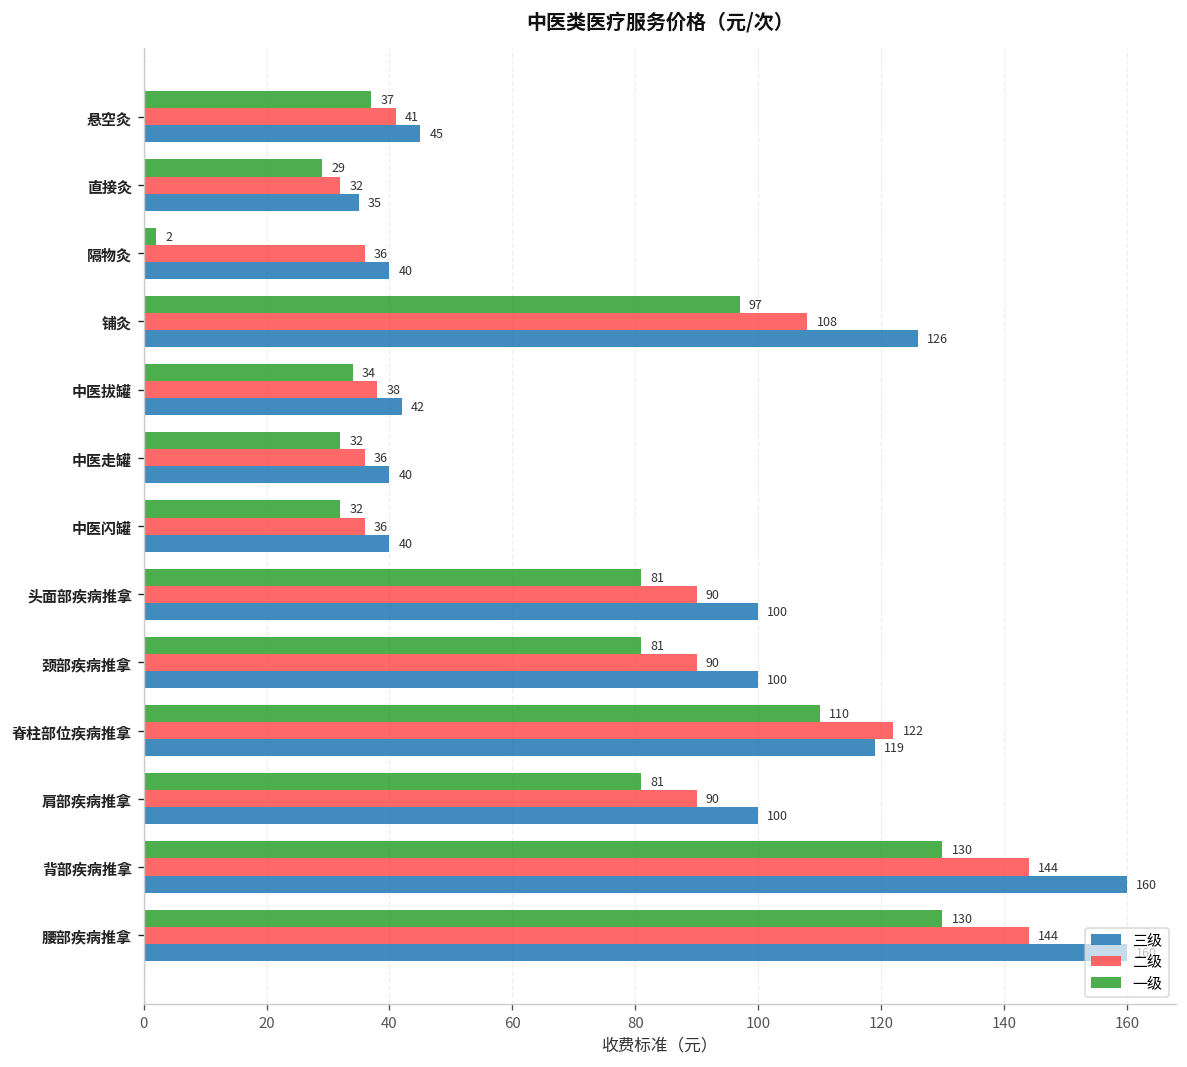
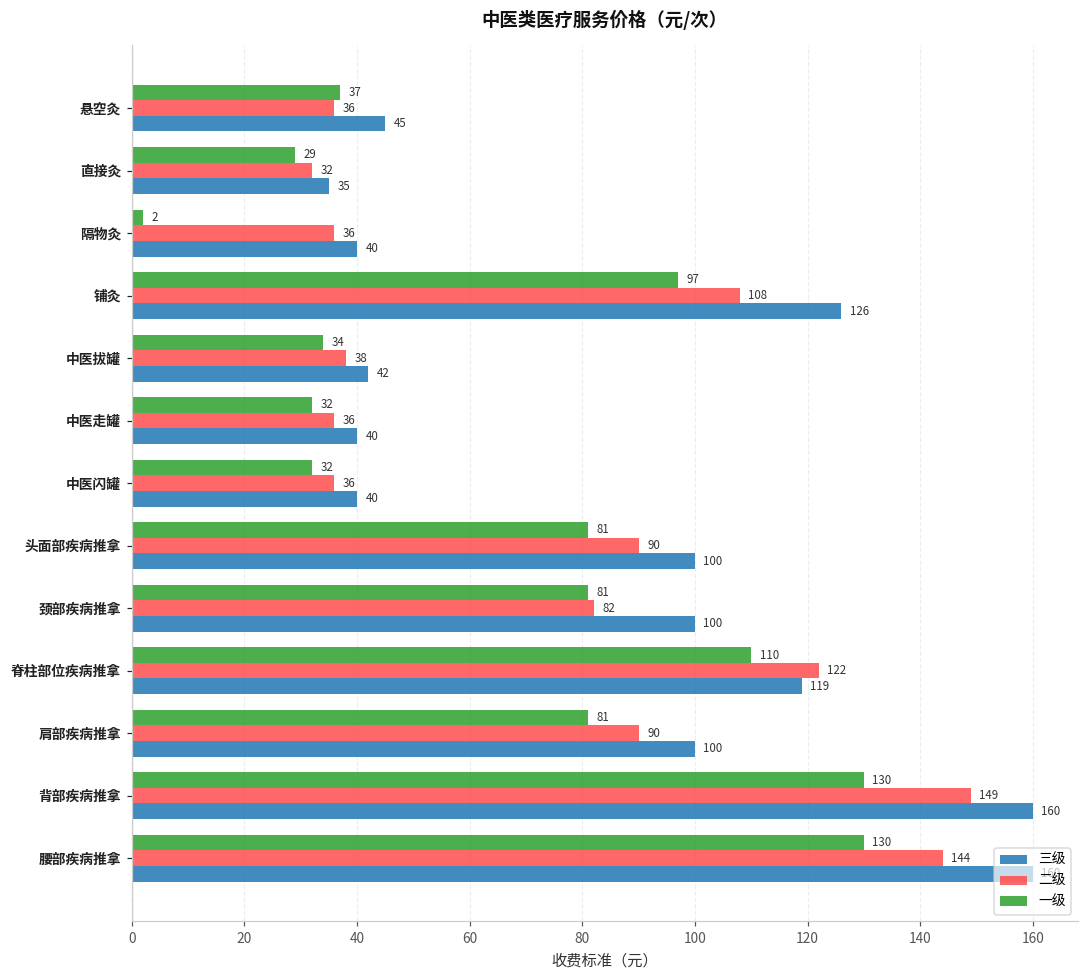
  {
    "三级": {
      "悬空灸": 45,
      "直接灸": 35,
      "隔物灸": 40,
      "铺灸": 126,
      "中医拔罐": 42,
      "中医走罐": 40,
      "中医闪罐": 40,
      "头面部疾病推拿": 100,
      "颈部疾病推拿": 100,
      "脊柱部位疾病推拿": 119,
      "肩部疾病推拿": 100,
      "背部疾病推拿": 160
    },
    "二级": {
-     "悬空灸": 41,
+     "悬空灸": 36,
      "直接灸": 32,
      "隔物灸": 36,
      "铺灸": 108,
      "中医拔罐": 38,
      "中医走罐": 36,
      "中医闪罐": 36,
      "头面部疾病推拿": 90,
-     "颈部疾病推拿": 90,
+     "颈部疾病推拿": 82,
      "脊柱部位疾病推拿": 122,
      "肩部疾病推拿": 90,
-     "背部疾病推拿": 144,
+     "背部疾病推拿": 149,
      "腰部疾病推拿": 144
    },
    "一级": {
      "悬空灸": 37,
      "直接灸": 29,
      "隔物灸": 2,
      "铺灸": 97,
      "中医拔罐": 34,
      "中医走罐": 32,
      "中医闪罐": 32,
      "头面部疾病推拿": 81,
      "颈部疾病推拿": 81,
      "脊柱部位疾病推拿": 110,
      "肩部疾病推拿": 81,
      "背部疾病推拿": 130,
      "腰部疾病推拿": 130
    }
  }
